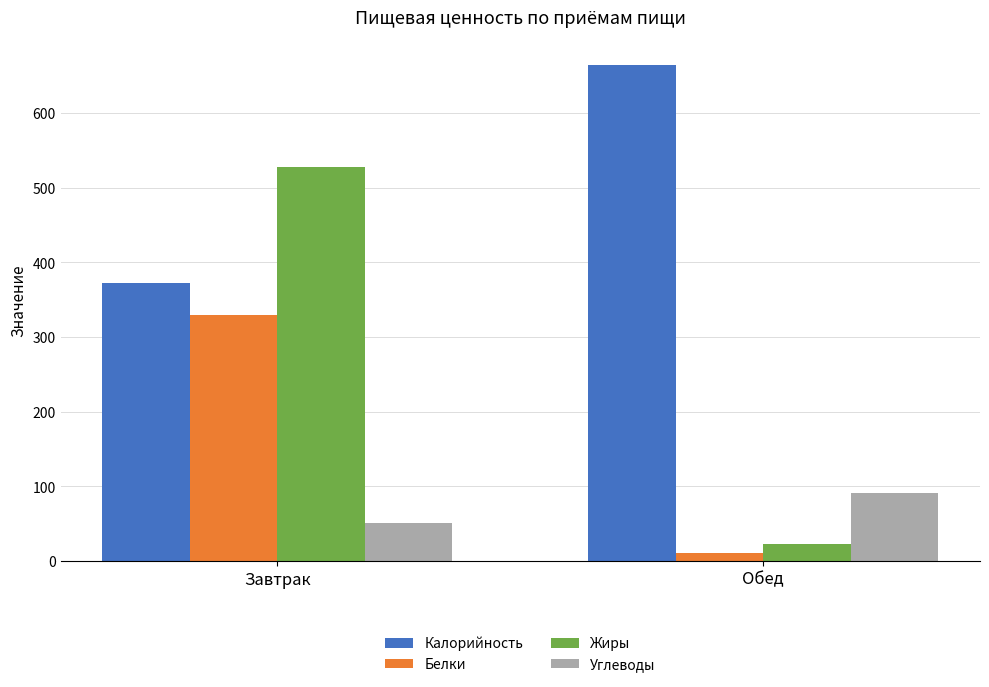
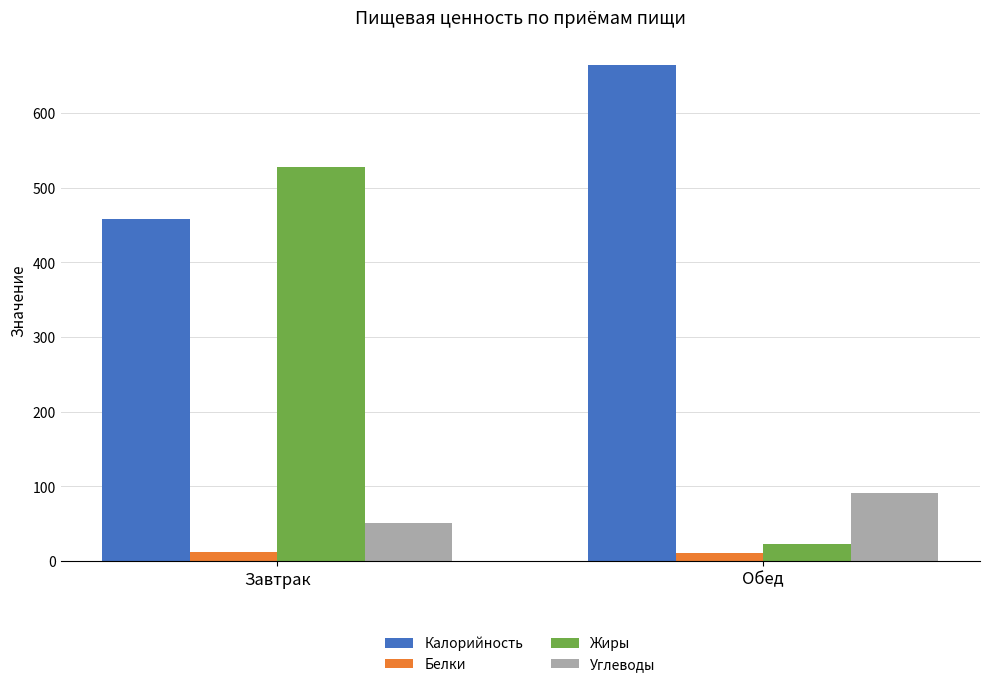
  {
    "Калорийность": {
-     "Завтрак": 370,
+     "Завтрак": 460,
      "Обед": 660
    },
    "Белки": {
-     "Завтрак": 330,
+     "Завтрак": 10,
      "Обед": 10
    },
    "Жиры": {
      "Завтрак": 530,
      "Обед": 20
    },
    "Углеводы": {
      "Завтрак": 50,
      "Обед": 90
    }
  }
